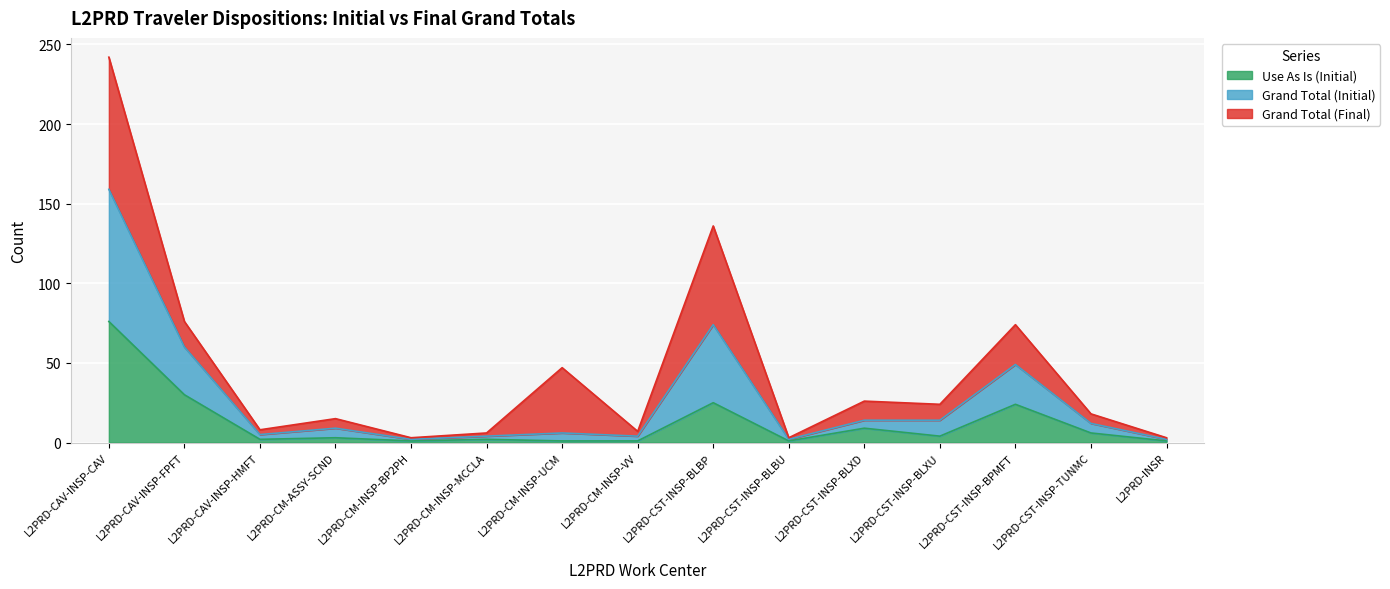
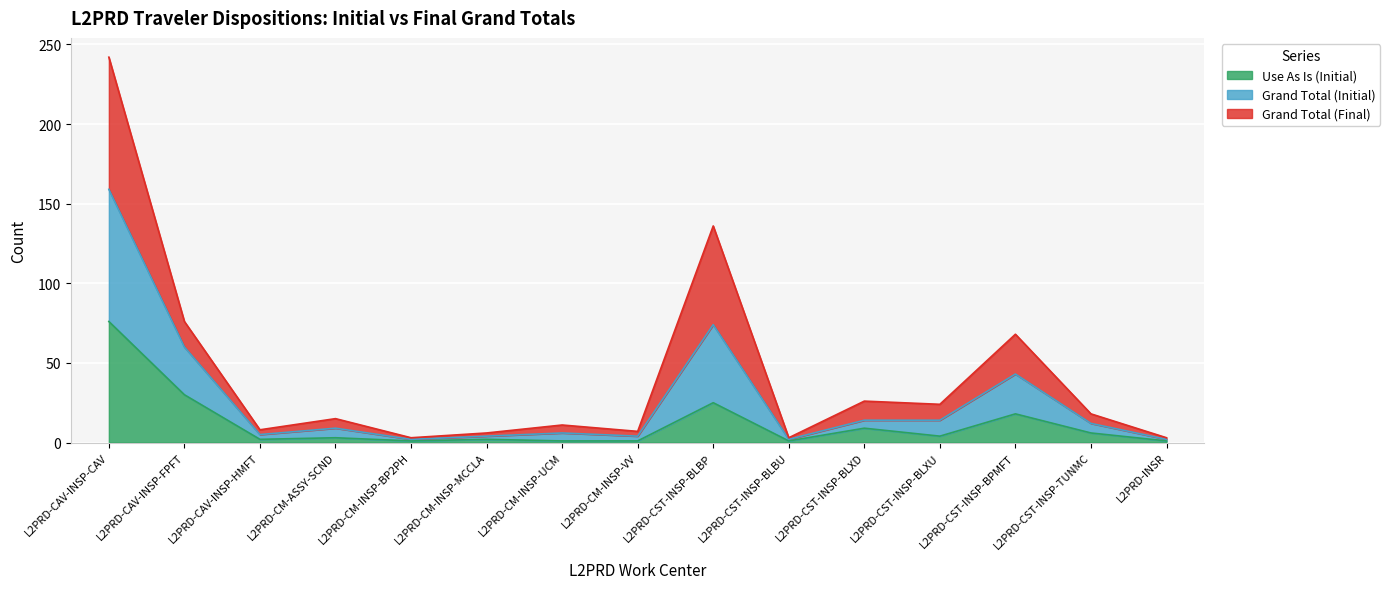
  {
    "Use As Is (Initial)": {
      "L2PRD-CAV-INSP-CAV": 76,
      "L2PRD-CAV-INSP-FPFT": 30,
      "L2PRD-CAV-INSP-HMFT": 2,
      "L2PRD-CM-ASSY-SCND": 3,
      "L2PRD-CM-INSP-MCCLA": 2,
      "L2PRD-CM-INSP-UCM": 1,
      "L2PRD-CM-INSP-VV": 1,
      "L2PRD-CST-INSP-BLBP": 25,
      "L2PRD-CST-INSP-BLXD": 9,
      "L2PRD-CST-INSP-BLXU": 4,
-     "L2PRD-CST-INSP-BPMFT": 24,
+     "L2PRD-CST-INSP-BPMFT": 18,
      "L2PRD-CST-INSP-TUNMC": 6
    },
    "Grand Total (Initial)": {
      "L2PRD-CAV-INSP-CAV": 83,
      "L2PRD-CAV-INSP-FPFT": 30,
      "L2PRD-CAV-INSP-HMFT": 3,
      "L2PRD-CM-ASSY-SCND": 6,
      "L2PRD-CM-INSP-MCCLA": 2,
      "L2PRD-CM-INSP-UCM": 5,
      "L2PRD-CM-INSP-VV": 3,
      "L2PRD-CST-INSP-BLBP": 49,
      "L2PRD-CST-INSP-BLXD": 5,
      "L2PRD-CST-INSP-BLXU": 10,
      "L2PRD-CST-INSP-BPMFT": 25,
      "L2PRD-CST-INSP-TUNMC": 6
    },
    "Grand Total (Final)": {
      "L2PRD-CAV-INSP-CAV": 83,
      "L2PRD-CAV-INSP-FPFT": 16,
      "L2PRD-CAV-INSP-HMFT": 3,
      "L2PRD-CM-ASSY-SCND": 6,
      "L2PRD-CM-INSP-MCCLA": 2,
-     "L2PRD-CM-INSP-UCM": 41,
+     "L2PRD-CM-INSP-UCM": 5,
      "L2PRD-CM-INSP-VV": 3,
      "L2PRD-CST-INSP-BLBP": 62,
      "L2PRD-CST-INSP-BLXD": 12,
      "L2PRD-CST-INSP-BLXU": 10,
      "L2PRD-CST-INSP-BPMFT": 25,
      "L2PRD-CST-INSP-TUNMC": 6
    }
  }
